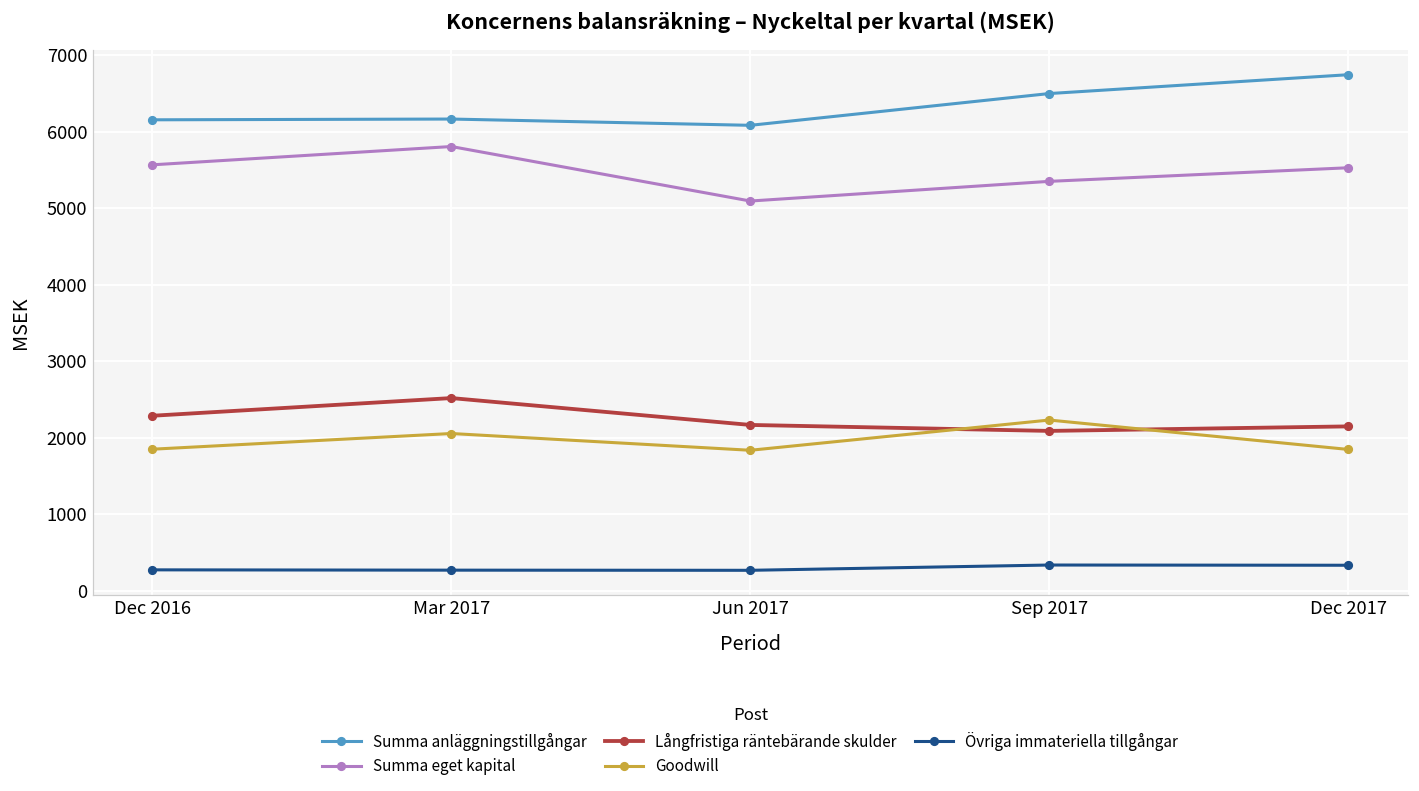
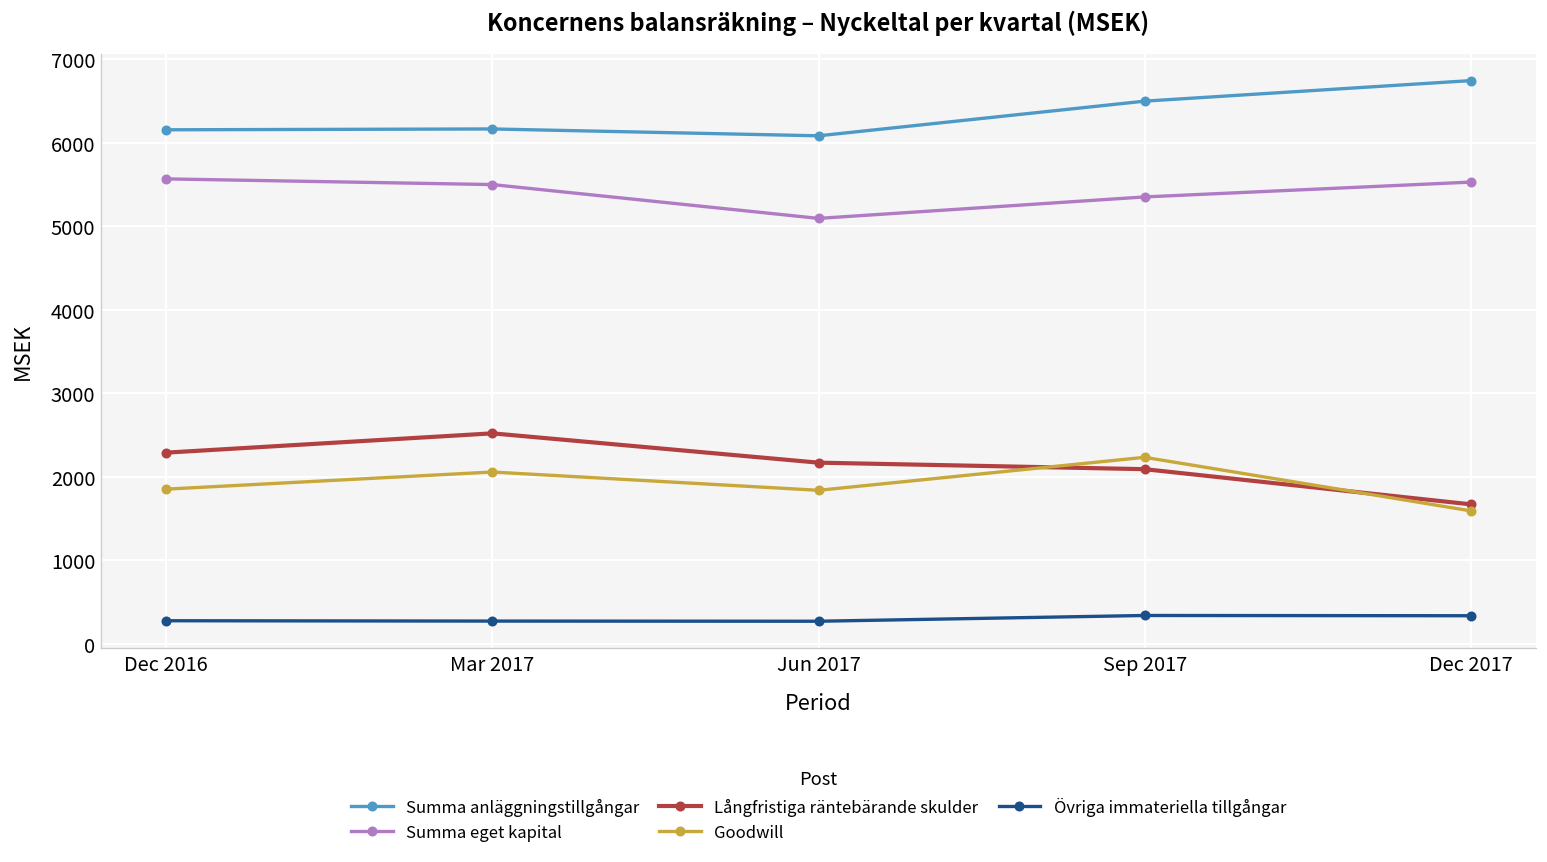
  {
    "Summa anläggningstillgångar": {
      "Dec 2016": 6200,
      "Mar 2017": 6200,
      "Jun 2017": 6100,
      "Sep 2017": 6500,
      "Dec 2017": 6700
    },
    "Summa eget kapital": {
      "Dec 2016": 5600,
-     "Mar 2017": 5800,
+     "Mar 2017": 5500,
      "Jun 2017": 5100,
      "Sep 2017": 5400,
      "Dec 2017": 5500
    },
    "Långfristiga räntebärande skulder": {
      "Dec 2016": 2300,
      "Mar 2017": 2500,
      "Jun 2017": 2200,
      "Sep 2017": 2100,
-     "Dec 2017": 2100
+     "Dec 2017": 1700
    },
    "Goodwill": {
      "Dec 2016": 1900,
      "Mar 2017": 2100,
      "Jun 2017": 1800,
      "Sep 2017": 2200,
-     "Dec 2017": 1800
+     "Dec 2017": 1600
    },
    "Övriga immateriella tillgångar": {
      "Dec 2016": 300,
      "Mar 2017": 300,
      "Jun 2017": 300,
      "Sep 2017": 300,
      "Dec 2017": 300
    }
  }
